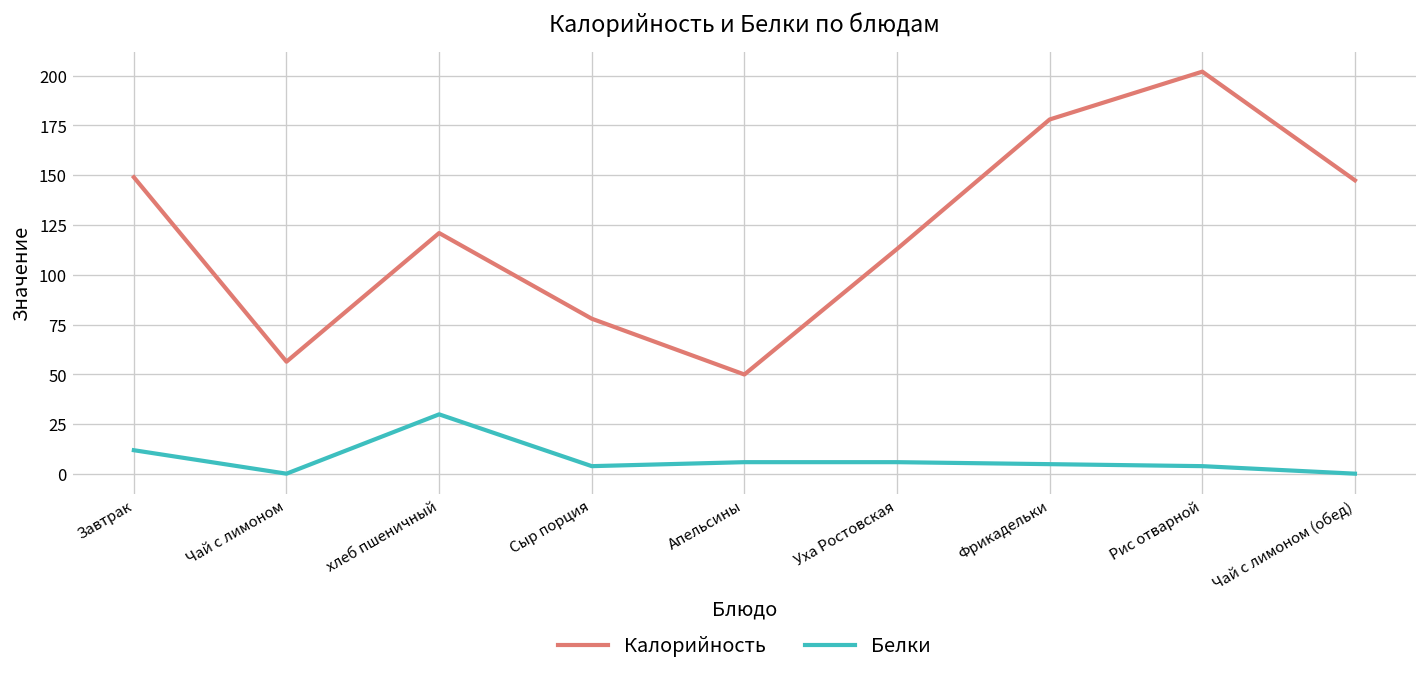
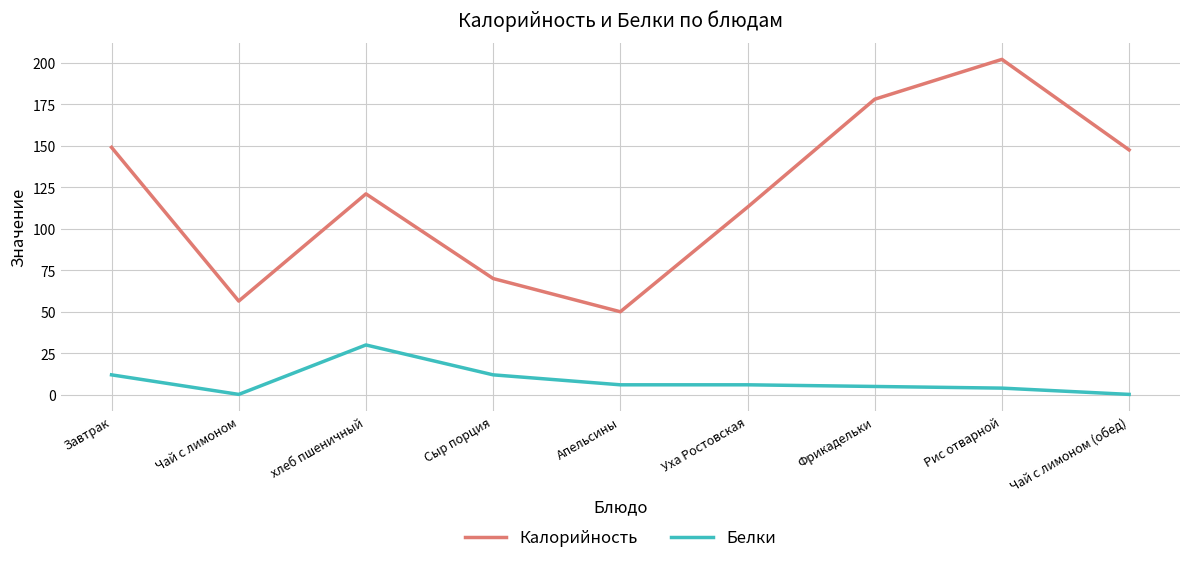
  {
    "Калорийность": {
      "Завтрак": 149,
      "Чай с лимоном": 56,
      "хлеб пшеничный": 121,
-     "Сыр порция": 78,
+     "Сыр порция": 70,
      "Апельсины": 50,
      "Уха Ростовская": 113,
      "Фрикадельки": 178,
      "Рис отварной": 202,
      "Чай с лимоном (обед)": 147
    },
    "Белки": {
      "Завтрак": 12,
      "Чай с лимоном": 0,
      "хлеб пшеничный": 30,
-     "Сыр порция": 4,
+     "Сыр порция": 12,
      "Апельсины": 6,
      "Уха Ростовская": 6,
      "Фрикадельки": 5,
      "Рис отварной": 4,
      "Чай с лимоном (обед)": 0
    }
  }
